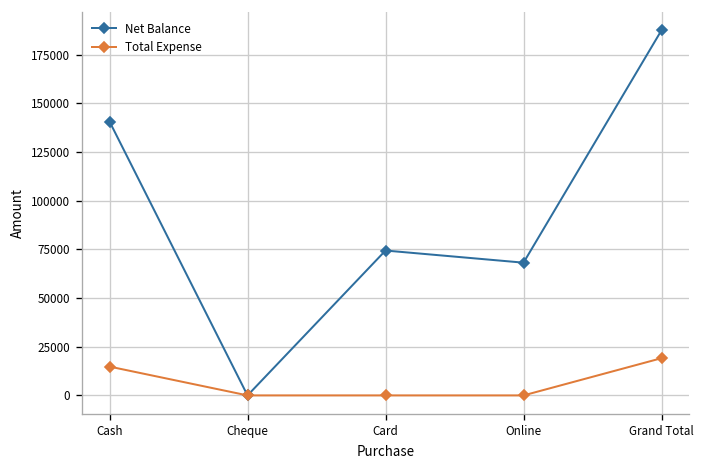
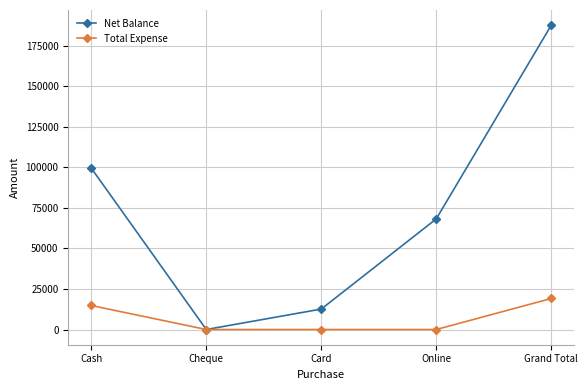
  {
    "Net Balance": {
-     "Cash": 141000,
-     "Card": 74000,
+     "Cash": 100000,
+     "Card": 13000,
      "Online": 68000,
      "Grand Total": 188000
    },
    "Total Expense": {
      "Cash": 15000,
      "Card": 0,
      "Online": 0,
      "Grand Total": 19000
    }
  }
